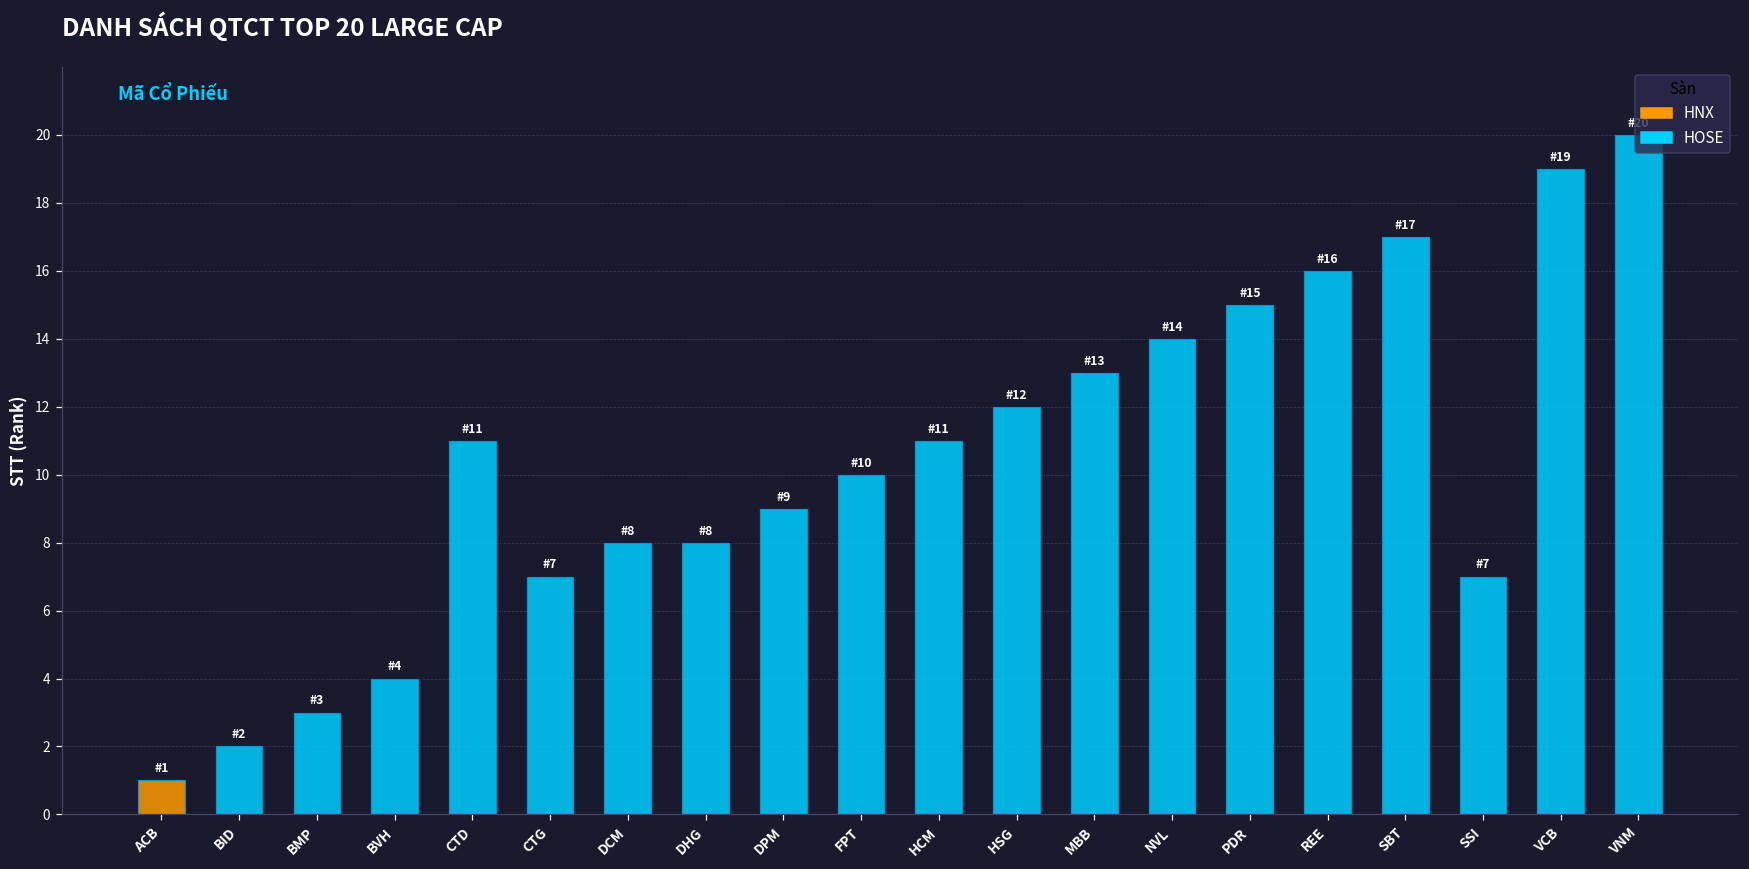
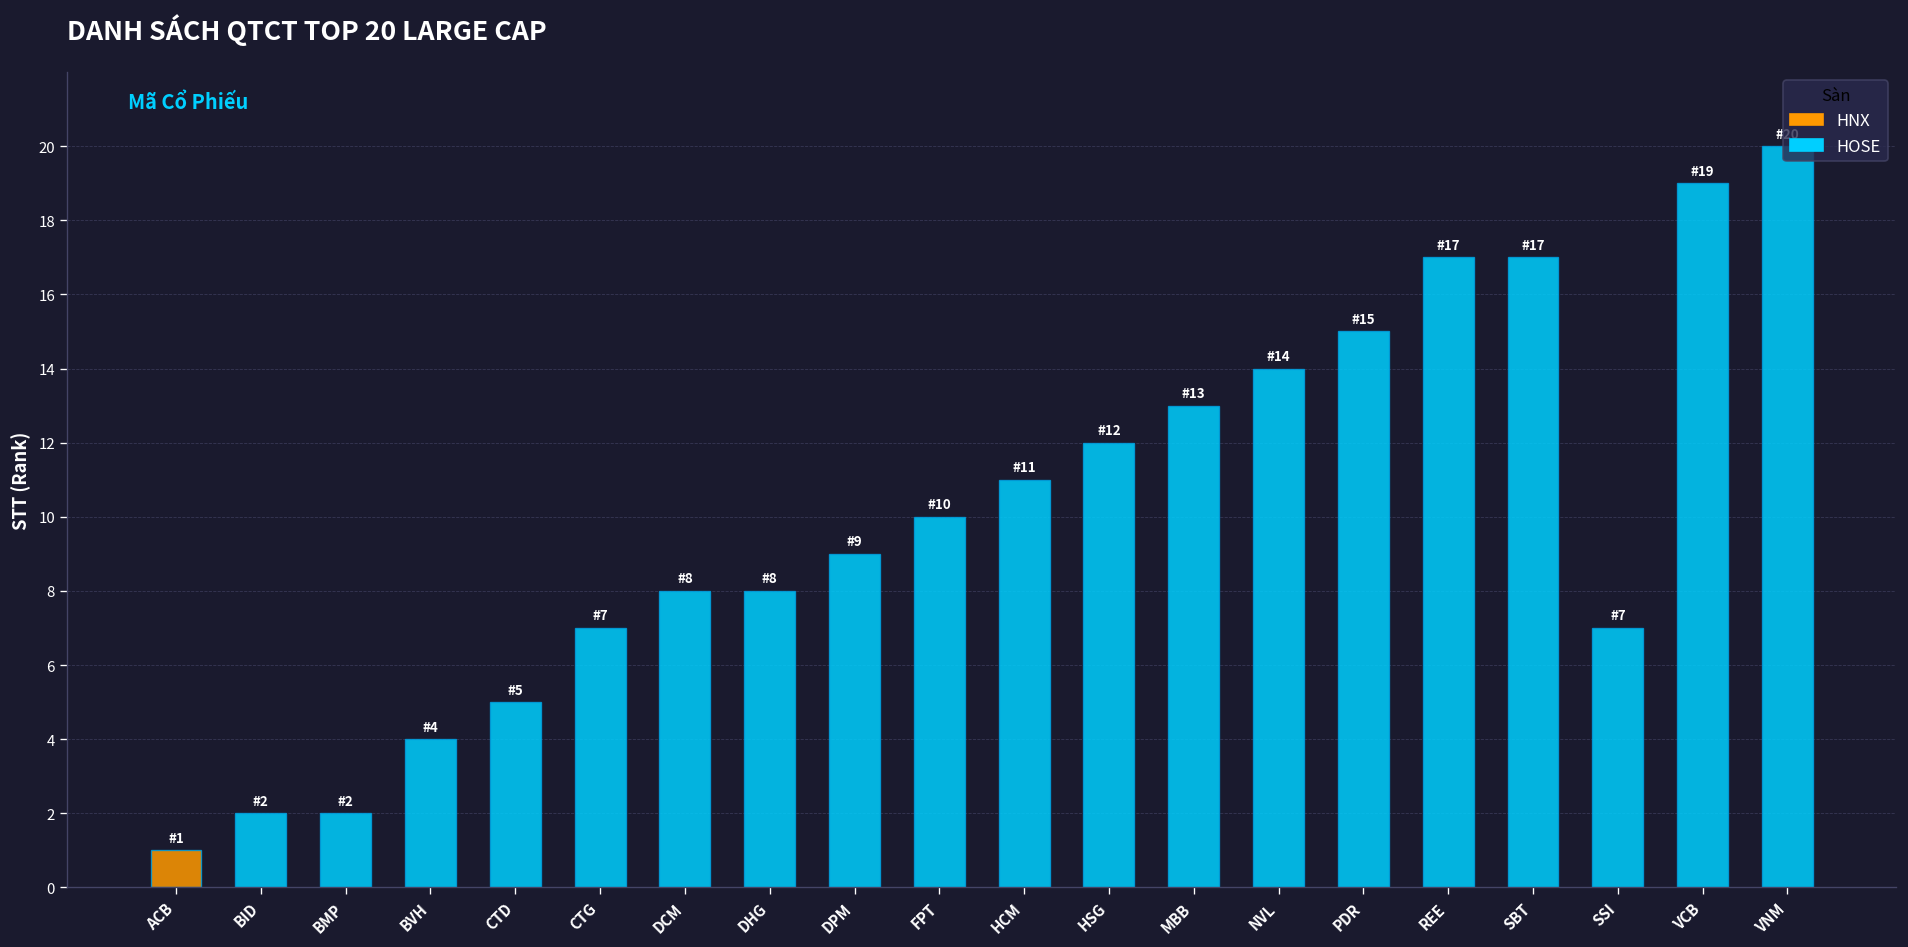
  {
    "ACB": 1,
    "BID": 2,
-   "BMP": 3,
+   "BMP": 2,
    "BVH": 4,
-   "CTD": 11,
+   "CTD": 5,
    "CTG": 7,
    "DCM": 8,
    "DHG": 8,
    "DPM": 9,
    "FPT": 10,
    "HCM": 11,
    "HSG": 12,
    "MBB": 13,
    "NVL": 14,
    "PDR": 15,
-   "REE": 16,
+   "REE": 17,
    "SBT": 17,
    "SSI": 7,
    "VCB": 19
  }
